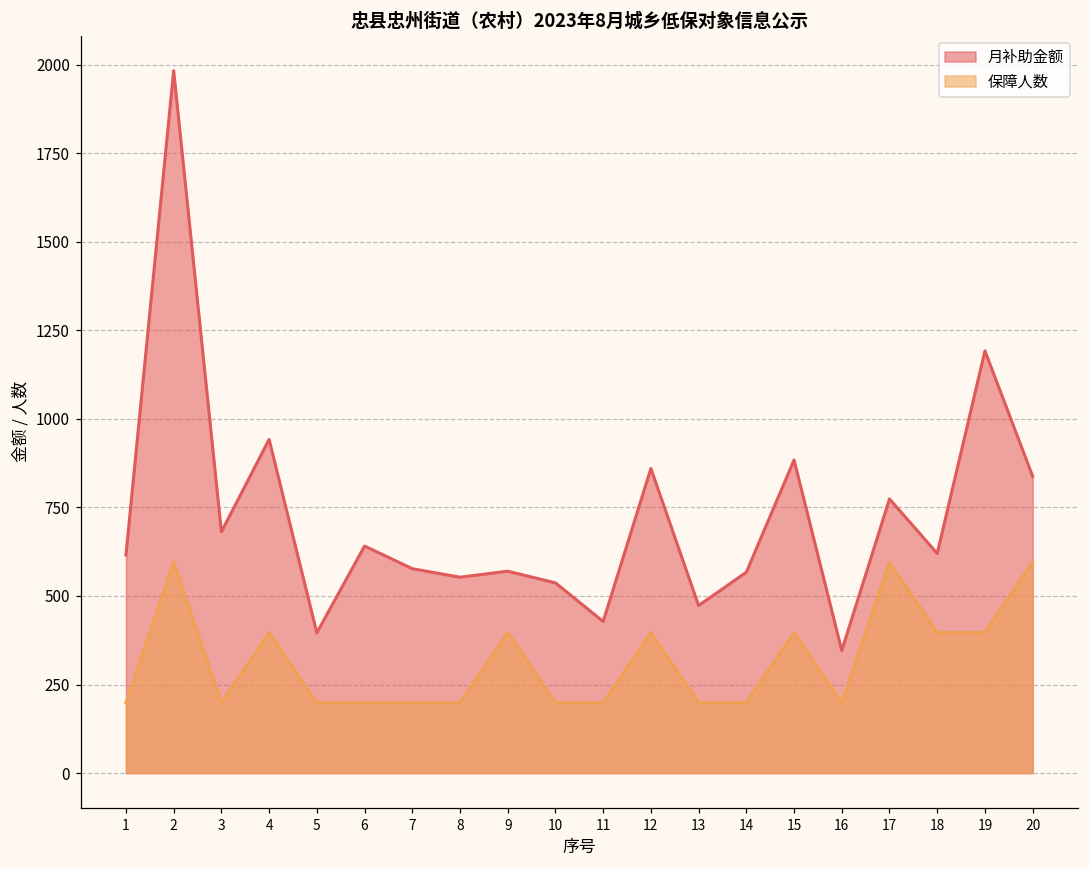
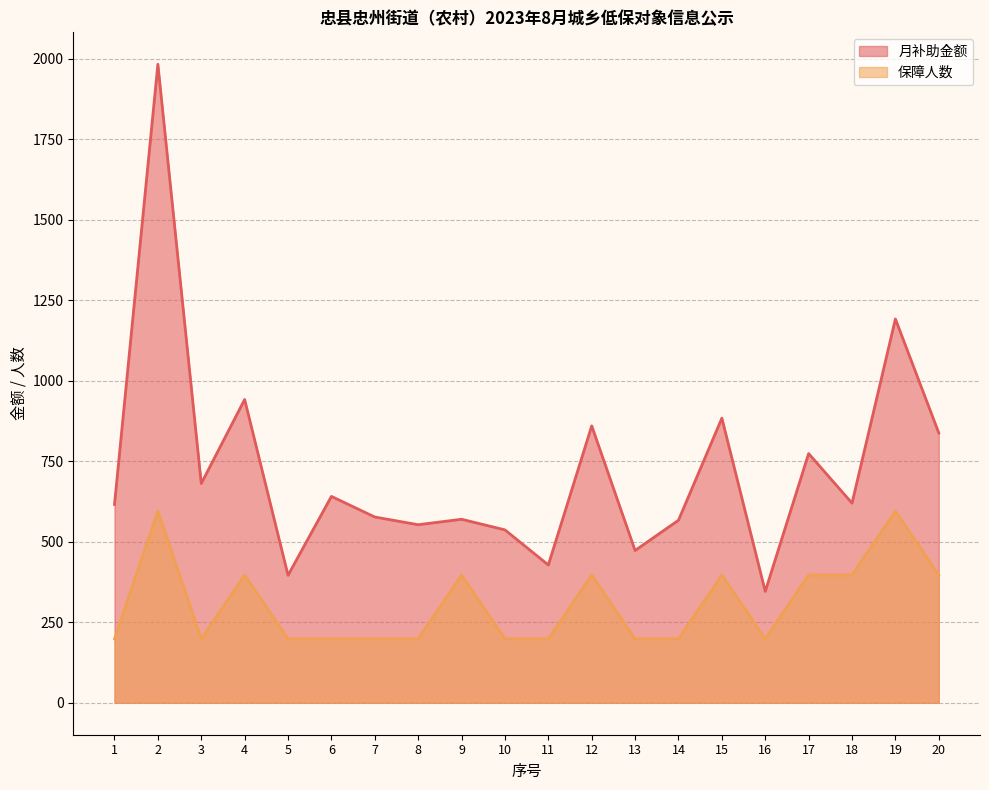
  {
    "月补助金额": {
      "1": 620,
      "2": 1980,
      "3": 680,
      "4": 940,
      "5": 400,
      "6": 640,
      "7": 580,
      "8": 550,
      "9": 570,
      "10": 540,
      "11": 430,
      "12": 860,
      "13": 470,
      "14": 570,
      "15": 880,
      "16": 350,
      "17": 770,
      "18": 620,
      "19": 1190,
      "20": 840
    },
    "保障人数": {
      "1": 200,
      "2": 590,
      "3": 200,
      "4": 400,
      "5": 200,
      "6": 200,
      "7": 200,
      "8": 200,
      "9": 400,
      "10": 200,
      "11": 200,
      "12": 400,
      "13": 200,
      "14": 200,
      "15": 400,
      "16": 200,
-     "17": 590,
+     "17": 400,
      "18": 400,
-     "19": 400,
-     "20": 590
+     "19": 590,
+     "20": 400
    }
  }
